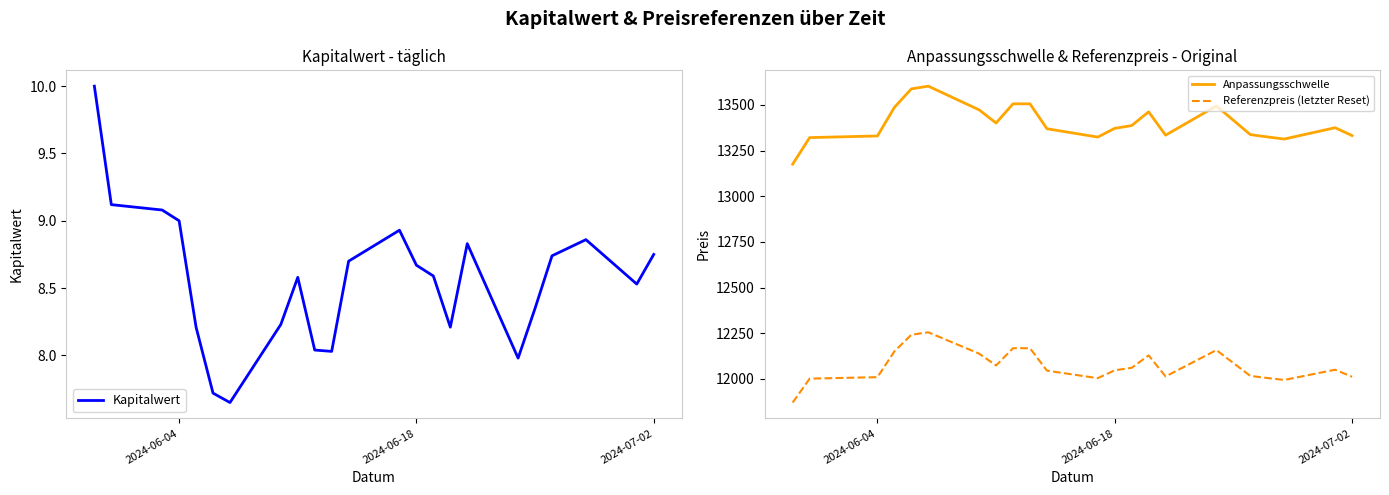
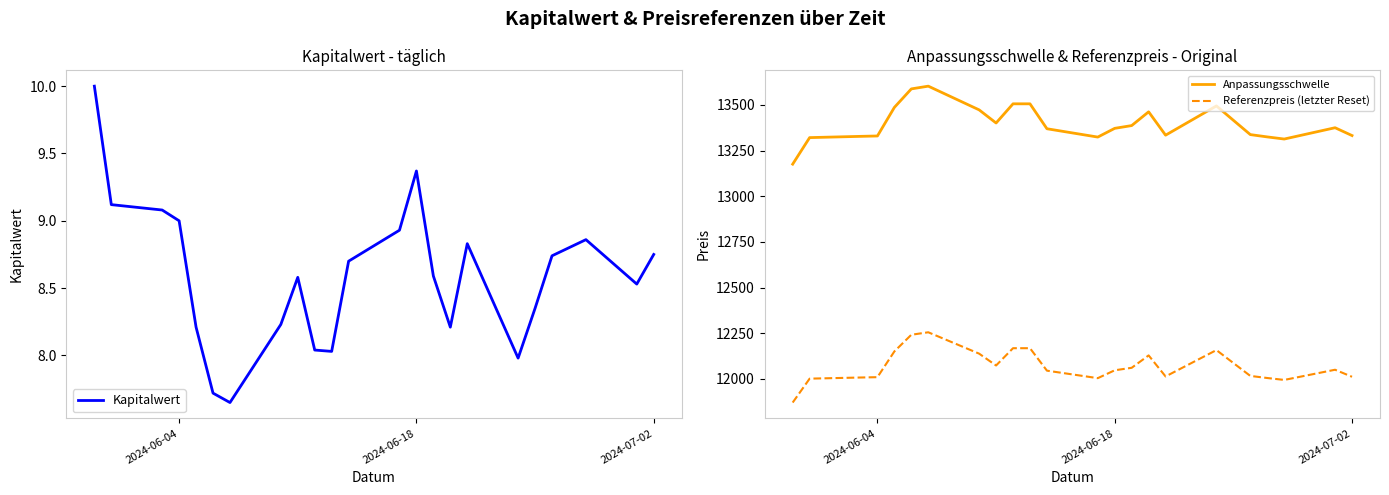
  {
    "Kapitalwert - täglich": {
      "2024-06-04": 9.00,
-     "2024-06-18": 8.67,
+     "2024-06-18": 9.37,
      "2024-07-02": 8.75
    }
  }
